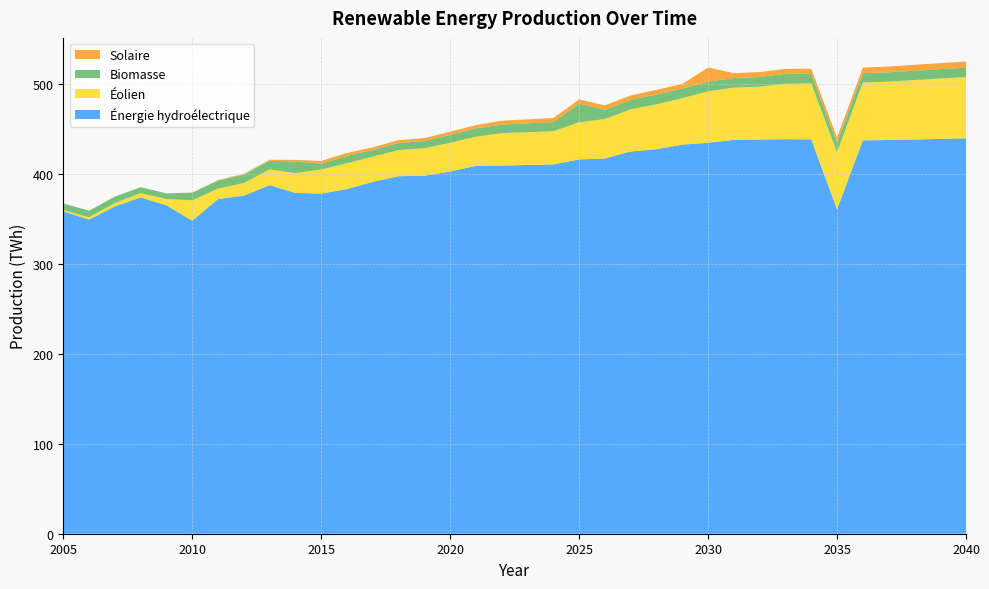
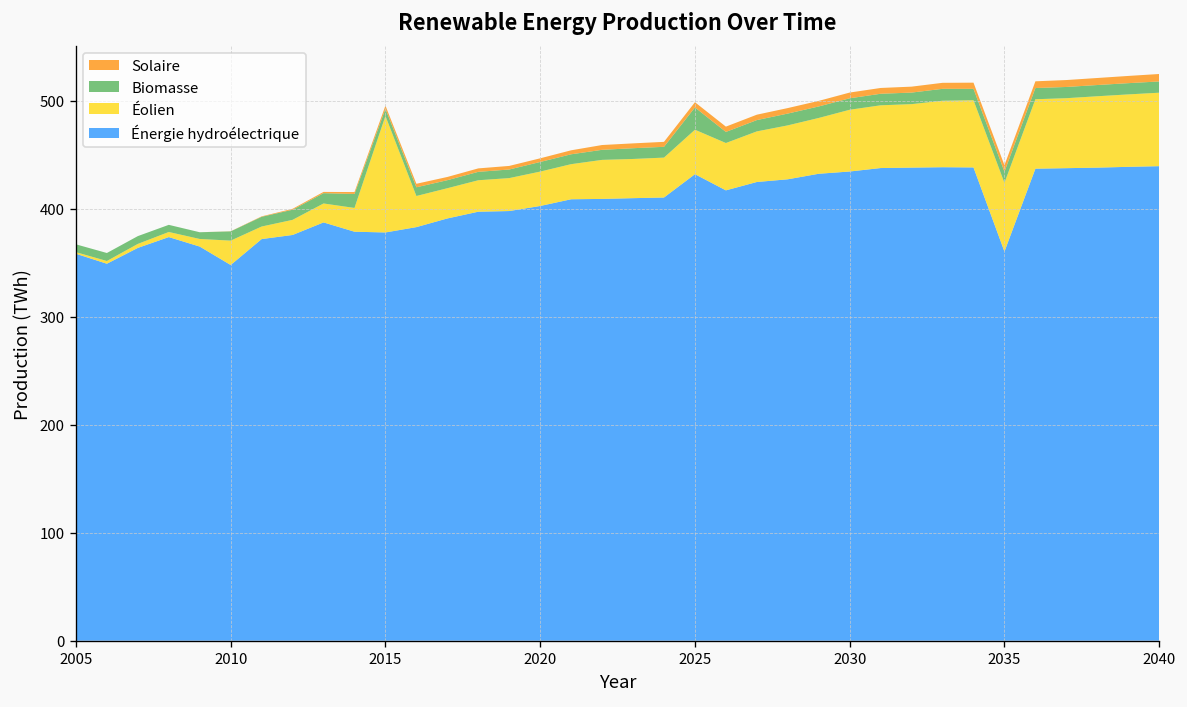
  {
    "Énergie hydroélectrique": {
      "2010": 350,
      "2015": 380,
      "2020": 400,
-     "2025": 420,
+     "2025": 430,
      "2030": 430,
      "2035": 360,
      "2040": 440
    },
    "Éolien": {
      "2010": 20,
-     "2015": 30,
+     "2015": 110,
      "2020": 30,
      "2025": 40,
      "2030": 60,
      "2035": 60,
      "2040": 70
    },
    "Biomasse": {
      "2015": 10,
      "2020": 10,
      "2025": 20,
      "2030": 10,
      "2035": 10,
      "2040": 10
    },
    "Solaire": {
      "2015": 0,
      "2020": 0,
      "2025": 0,
-     "2030": 20,
+     "2030": 10,
      "2035": 10,
      "2040": 10
    }
  }
